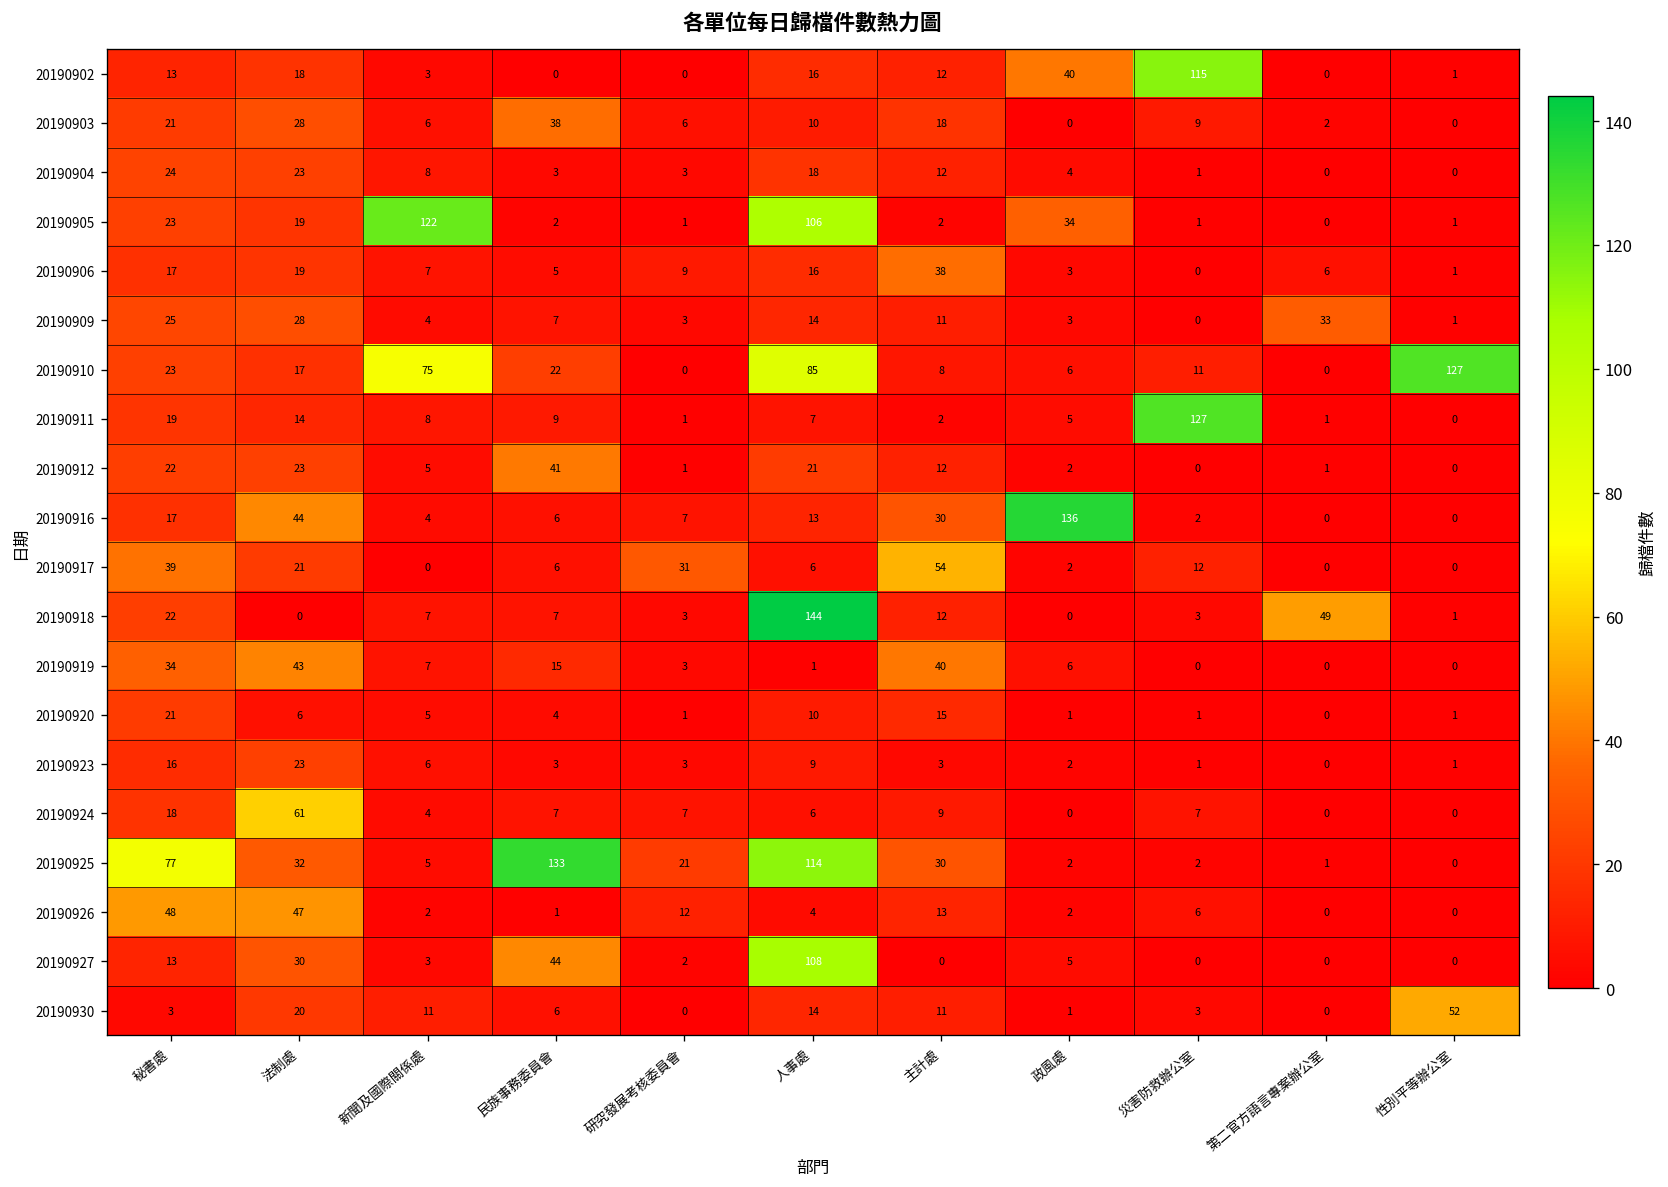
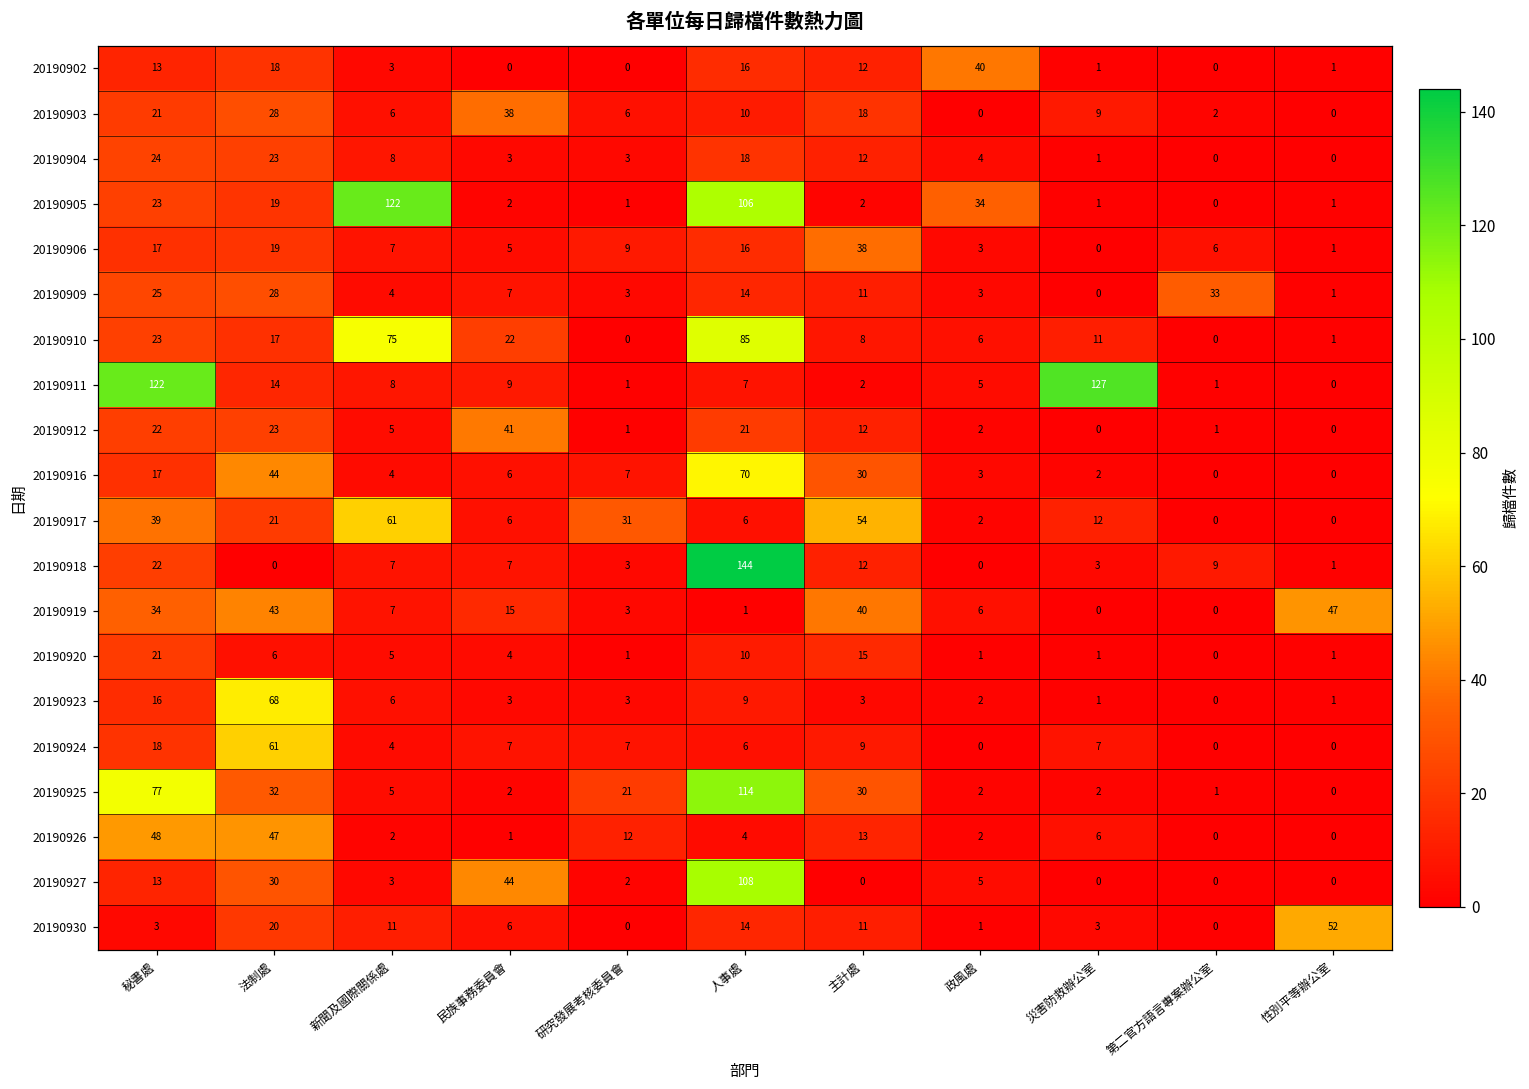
  {
    "20190902": {
      "秘書處": 13,
      "法制處": 18,
      "新聞及國際關係處": 3,
      "民族事務委員會": 0,
      "研究發展考核委員會": 0,
      "人事處": 16,
      "主計處": 12,
      "政風處": 40,
-     "災害防救辦公室": 115,
+     "災害防救辦公室": 1,
      "第二官方語言專案辦公室": 0,
      "性別平等辦公室": 1
    },
    "20190910": {
      "秘書處": 23,
      "法制處": 17,
      "新聞及國際關係處": 75,
      "民族事務委員會": 22,
      "研究發展考核委員會": 0,
      "人事處": 85,
      "主計處": 8,
      "政風處": 6,
      "災害防救辦公室": 11,
      "第二官方語言專案辦公室": 0,
-     "性別平等辦公室": 127
+     "性別平等辦公室": 1
    },
    "20190911": {
-     "秘書處": 19,
+     "秘書處": 122,
      "法制處": 14,
      "新聞及國際關係處": 8,
      "民族事務委員會": 9,
      "研究發展考核委員會": 1,
      "人事處": 7,
      "主計處": 2,
      "政風處": 5,
      "災害防救辦公室": 127,
      "第二官方語言專案辦公室": 1,
      "性別平等辦公室": 0
    },
    "20190916": {
      "秘書處": 17,
      "法制處": 44,
      "新聞及國際關係處": 4,
      "民族事務委員會": 6,
      "研究發展考核委員會": 7,
-     "人事處": 13,
+     "人事處": 70,
      "主計處": 30,
-     "政風處": 136,
+     "政風處": 3,
      "災害防救辦公室": 2,
      "第二官方語言專案辦公室": 0,
      "性別平等辦公室": 0
    },
    "20190917": {
      "秘書處": 39,
      "法制處": 21,
-     "新聞及國際關係處": 0,
+     "新聞及國際關係處": 61,
      "民族事務委員會": 6,
      "研究發展考核委員會": 31,
      "人事處": 6,
      "主計處": 54,
      "政風處": 2,
      "災害防救辦公室": 12,
      "第二官方語言專案辦公室": 0,
      "性別平等辦公室": 0
    },
    "20190918": {
      "秘書處": 22,
      "法制處": 0,
      "新聞及國際關係處": 7,
      "民族事務委員會": 7,
      "研究發展考核委員會": 3,
      "人事處": 144,
      "主計處": 12,
      "政風處": 0,
      "災害防救辦公室": 3,
-     "第二官方語言專案辦公室": 49,
+     "第二官方語言專案辦公室": 9,
      "性別平等辦公室": 1
    },
    "20190919": {
      "秘書處": 34,
      "法制處": 43,
      "新聞及國際關係處": 7,
      "民族事務委員會": 15,
      "研究發展考核委員會": 3,
      "人事處": 1,
      "主計處": 40,
      "政風處": 6,
      "災害防救辦公室": 0,
      "第二官方語言專案辦公室": 0,
-     "性別平等辦公室": 0
+     "性別平等辦公室": 47
    },
    "20190923": {
      "秘書處": 16,
-     "法制處": 23,
+     "法制處": 68,
      "新聞及國際關係處": 6,
      "民族事務委員會": 3,
      "研究發展考核委員會": 3,
      "人事處": 9,
      "主計處": 3,
      "政風處": 2,
      "災害防救辦公室": 1,
      "第二官方語言專案辦公室": 0,
      "性別平等辦公室": 1
    },
    "20190925": {
      "秘書處": 77,
      "法制處": 32,
      "新聞及國際關係處": 5,
-     "民族事務委員會": 133,
+     "民族事務委員會": 2,
      "研究發展考核委員會": 21,
      "人事處": 114,
      "主計處": 30,
      "政風處": 2,
      "災害防救辦公室": 2,
      "第二官方語言專案辦公室": 1,
      "性別平等辦公室": 0
    }
  }
